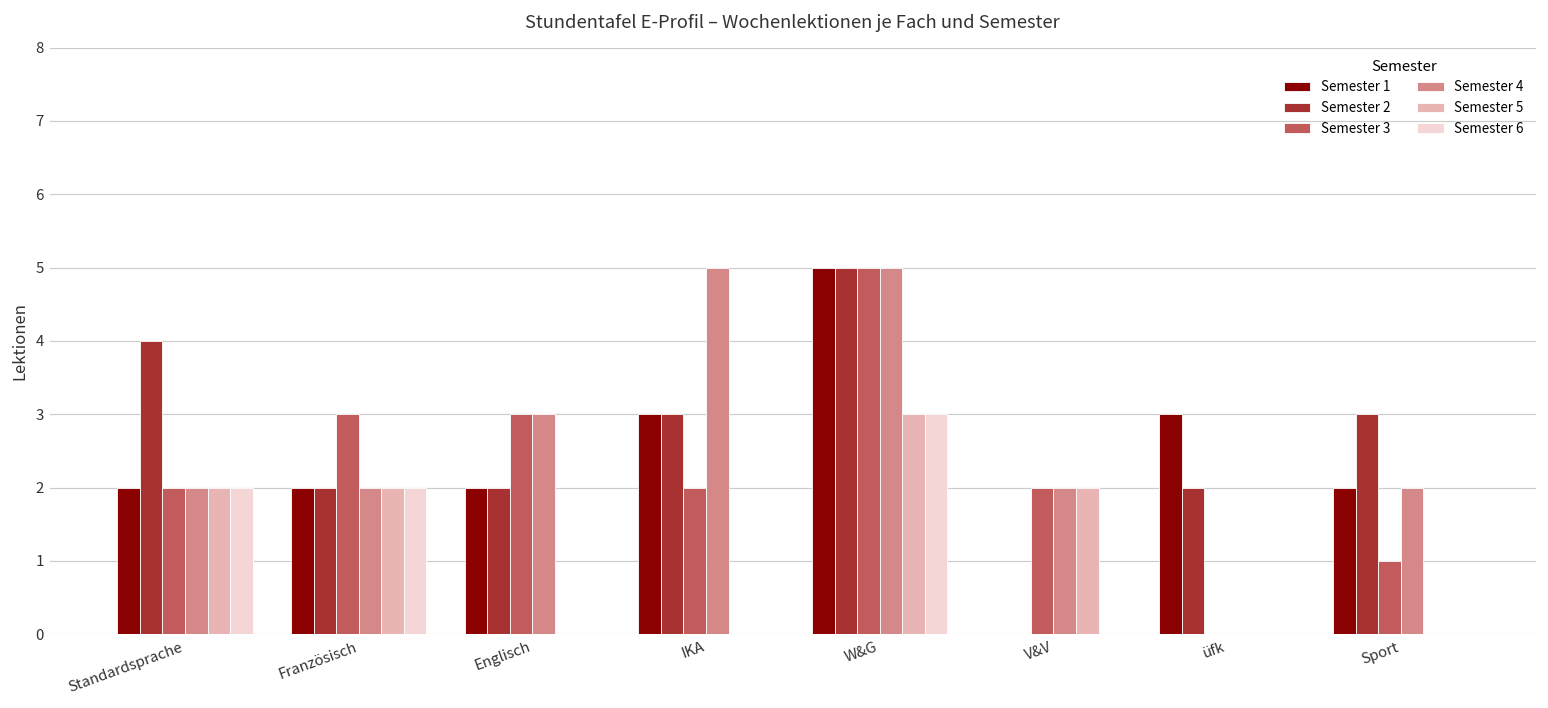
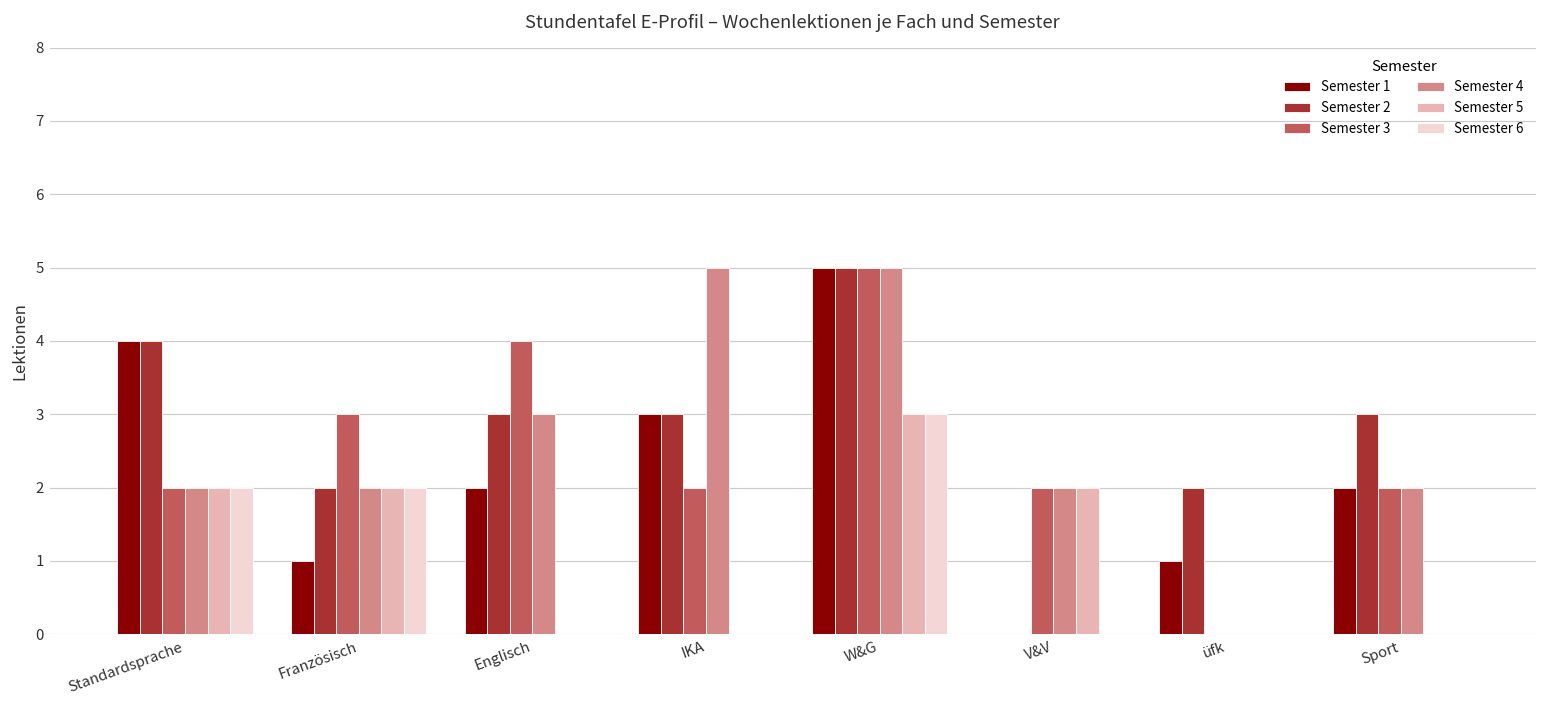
  {
    "Semester 1": {
-     "Standardsprache": 2,
-     "Französisch": 2,
+     "Standardsprache": 4,
+     "Französisch": 1,
      "Englisch": 2,
      "IKA": 3,
      "W&G": 5,
      "V&V": 0,
-     "üfk": 3,
+     "üfk": 1,
      "Sport": 2
    },
    "Semester 2": {
      "Standardsprache": 4,
      "Französisch": 2,
-     "Englisch": 2,
+     "Englisch": 3,
      "IKA": 3,
      "W&G": 5,
      "V&V": 0,
      "üfk": 2,
      "Sport": 3
    },
    "Semester 3": {
      "Standardsprache": 2,
      "Französisch": 3,
-     "Englisch": 3,
+     "Englisch": 4,
      "IKA": 2,
      "W&G": 5,
      "V&V": 2,
      "üfk": 0,
-     "Sport": 1
+     "Sport": 2
    },
    "Semester 4": {
      "Standardsprache": 2,
      "Französisch": 2,
      "Englisch": 3,
      "IKA": 5,
      "W&G": 5,
      "V&V": 2,
      "üfk": 0,
      "Sport": 2
    }
  }
